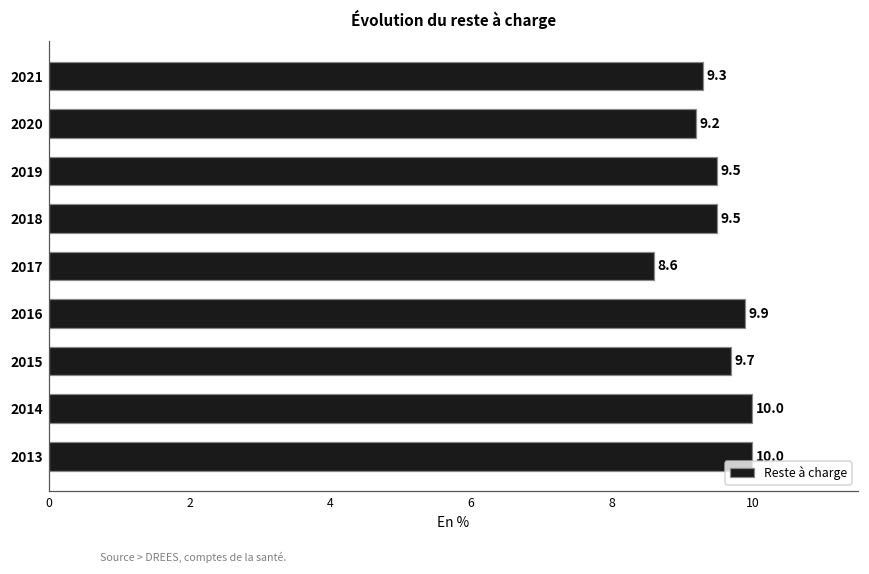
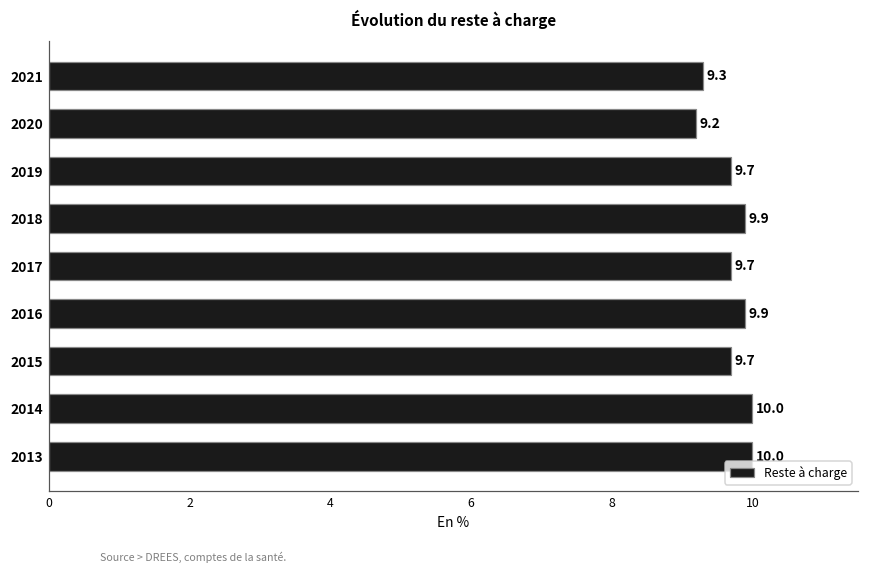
  {
    "2021": 9.3,
    "2020": 9.2,
-   "2019": 9.5,
-   "2018": 9.5,
-   "2017": 8.6,
+   "2019": 9.7,
+   "2018": 9.9,
+   "2017": 9.7,
    "2016": 9.9,
    "2015": 9.7,
    "2014": 10.0
  }
